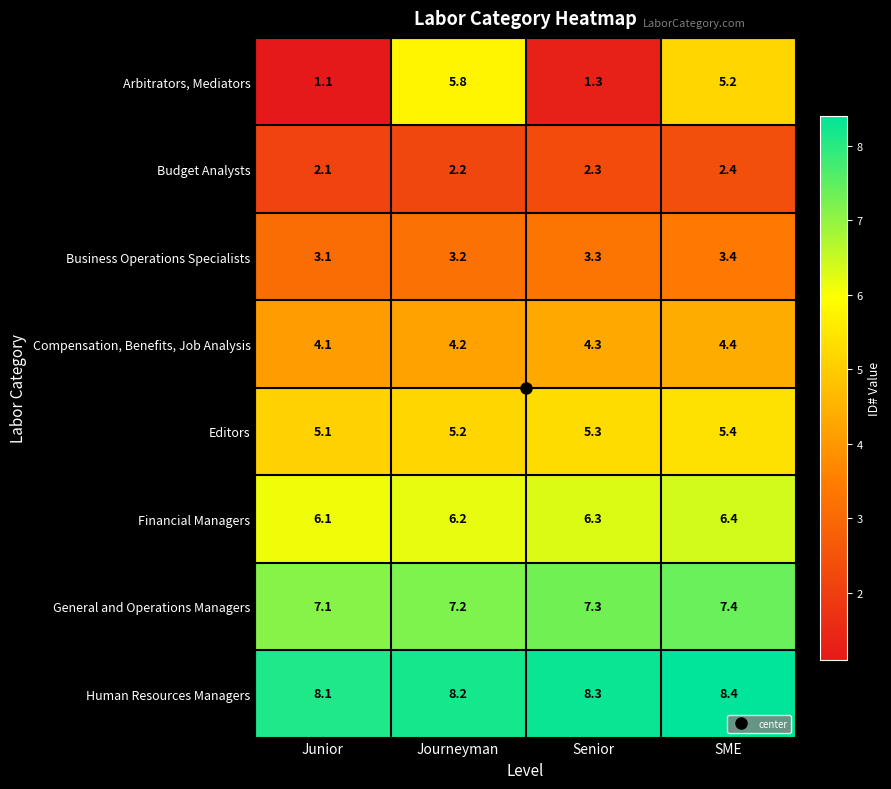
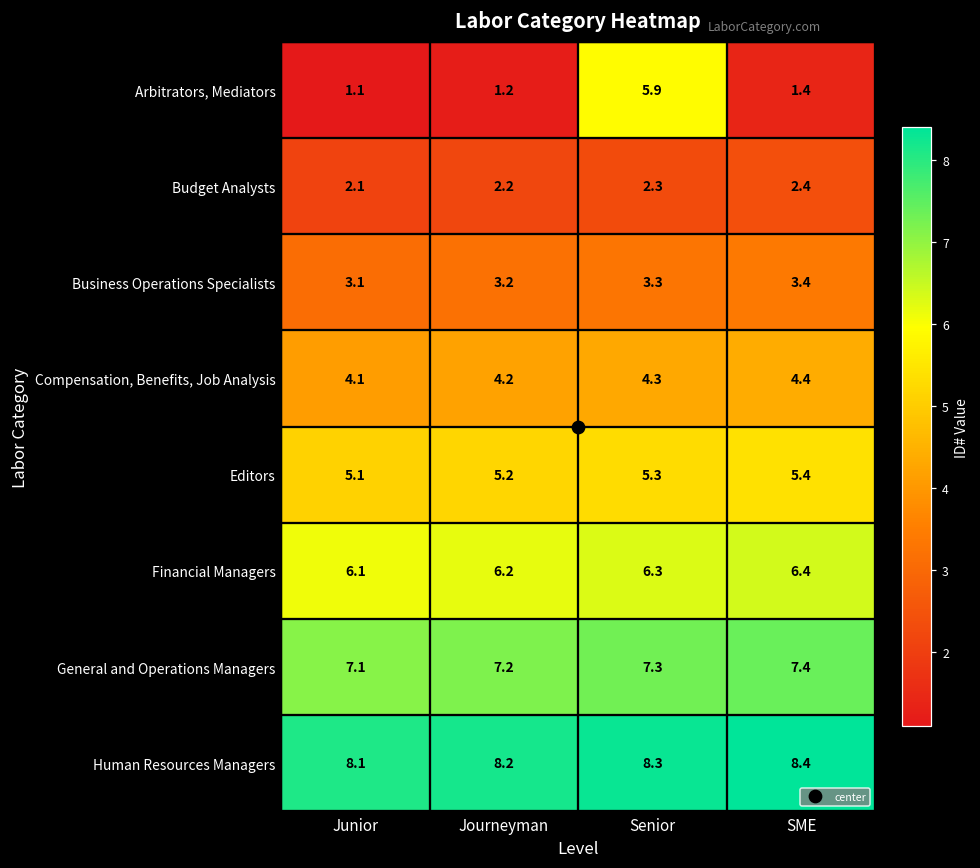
  {
    "Arbitrators, Mediators": {
      "Junior": 1.1,
-     "Journeyman": 5.8,
-     "Senior": 1.3,
-     "SME": 5.2
+     "Journeyman": 1.2,
+     "Senior": 5.9,
+     "SME": 1.4
    },
    "Budget Analysts": {
      "Junior": 2.1,
      "Journeyman": 2.2,
      "Senior": 2.3,
      "SME": 2.4
    },
    "Business Operations Specialists": {
      "Junior": 3.1,
      "Journeyman": 3.2,
      "Senior": 3.3,
      "SME": 3.4
    },
    "Compensation, Benefits, Job Analysis": {
      "Junior": 4.1,
      "Journeyman": 4.2,
      "Senior": 4.3,
      "SME": 4.4
    },
    "Editors": {
      "Junior": 5.1,
      "Journeyman": 5.2,
      "Senior": 5.3,
      "SME": 5.4
    },
    "Financial Managers": {
      "Junior": 6.1,
      "Journeyman": 6.2,
      "Senior": 6.3,
      "SME": 6.4
    },
    "General and Operations Managers": {
      "Junior": 7.1,
      "Journeyman": 7.2,
      "Senior": 7.3,
      "SME": 7.4
    },
    "Human Resources Managers": {
      "Junior": 8.1,
      "Journeyman": 8.2,
      "Senior": 8.3,
      "SME": 8.4
    }
  }
